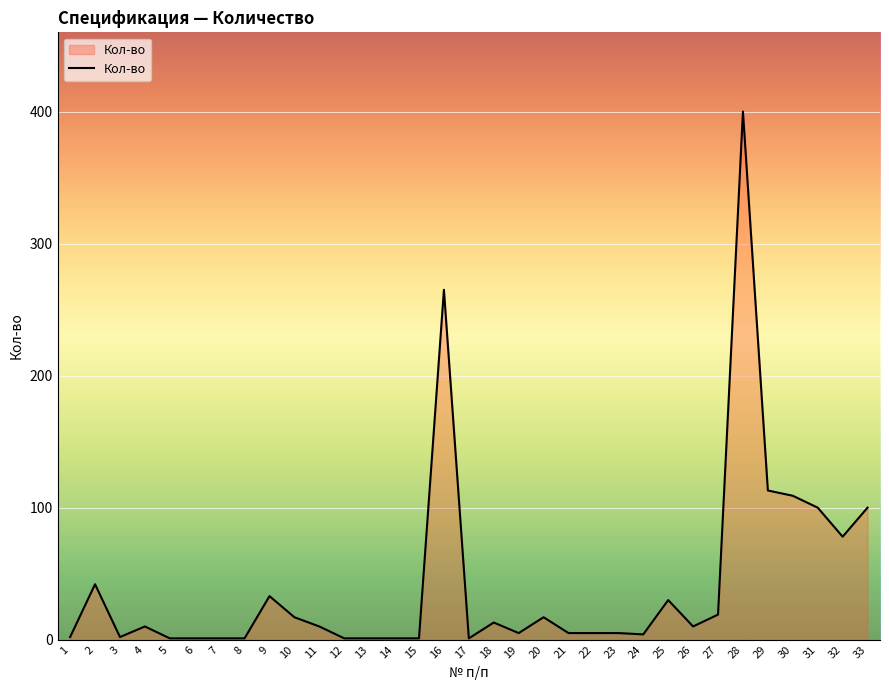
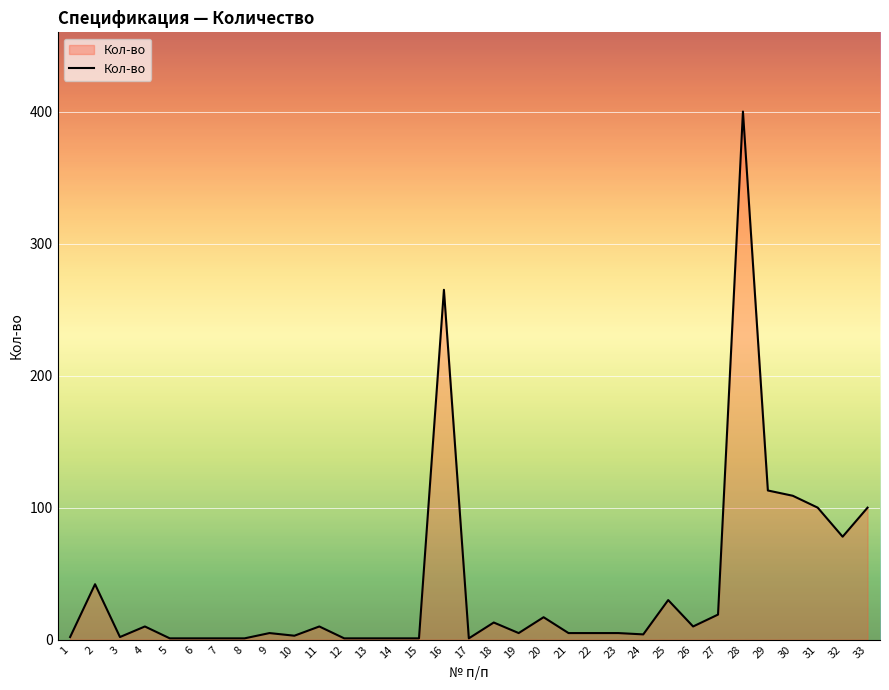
  {
    "1": 2,
    "2": 42,
    "3": 2,
    "4": 10,
    "5": 1,
    "6": 1,
    "7": 1,
    "8": 1,
-   "9": 33,
-   "10": 17,
+   "9": 5,
+   "10": 3,
    "11": 10,
    "12": 1,
    "13": 1,
    "14": 1,
    "15": 1,
    "16": 265,
    "17": 1,
    "18": 13,
    "19": 5,
    "20": 17,
    "21": 5,
    "22": 5,
    "23": 5,
    "24": 4,
    "25": 30,
    "26": 10,
    "27": 19,
    "28": 400,
    "29": 113,
    "30": 109,
    "31": 100,
    "32": 78,
    "33": 100
  }
